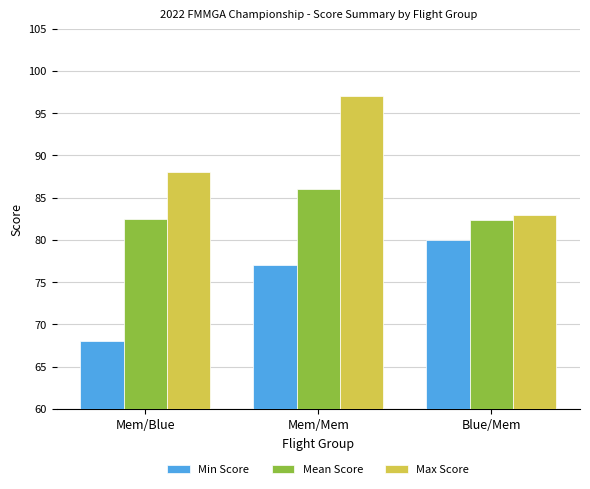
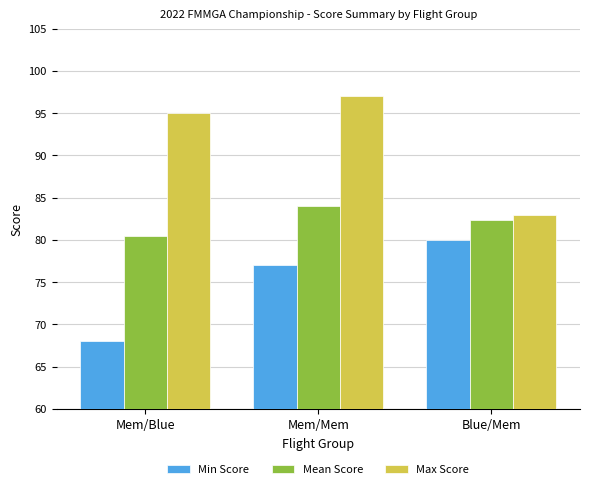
  {
    "Min Score": {
      "Mem/Blue": 68,
      "Mem/Mem": 77,
      "Blue/Mem": 80
    },
    "Mean Score": {
-     "Mem/Blue": 82,
-     "Mem/Mem": 86,
+     "Mem/Blue": 80,
+     "Mem/Mem": 84,
      "Blue/Mem": 82
    },
    "Max Score": {
-     "Mem/Blue": 88,
+     "Mem/Blue": 95,
      "Mem/Mem": 97,
      "Blue/Mem": 83
    }
  }
